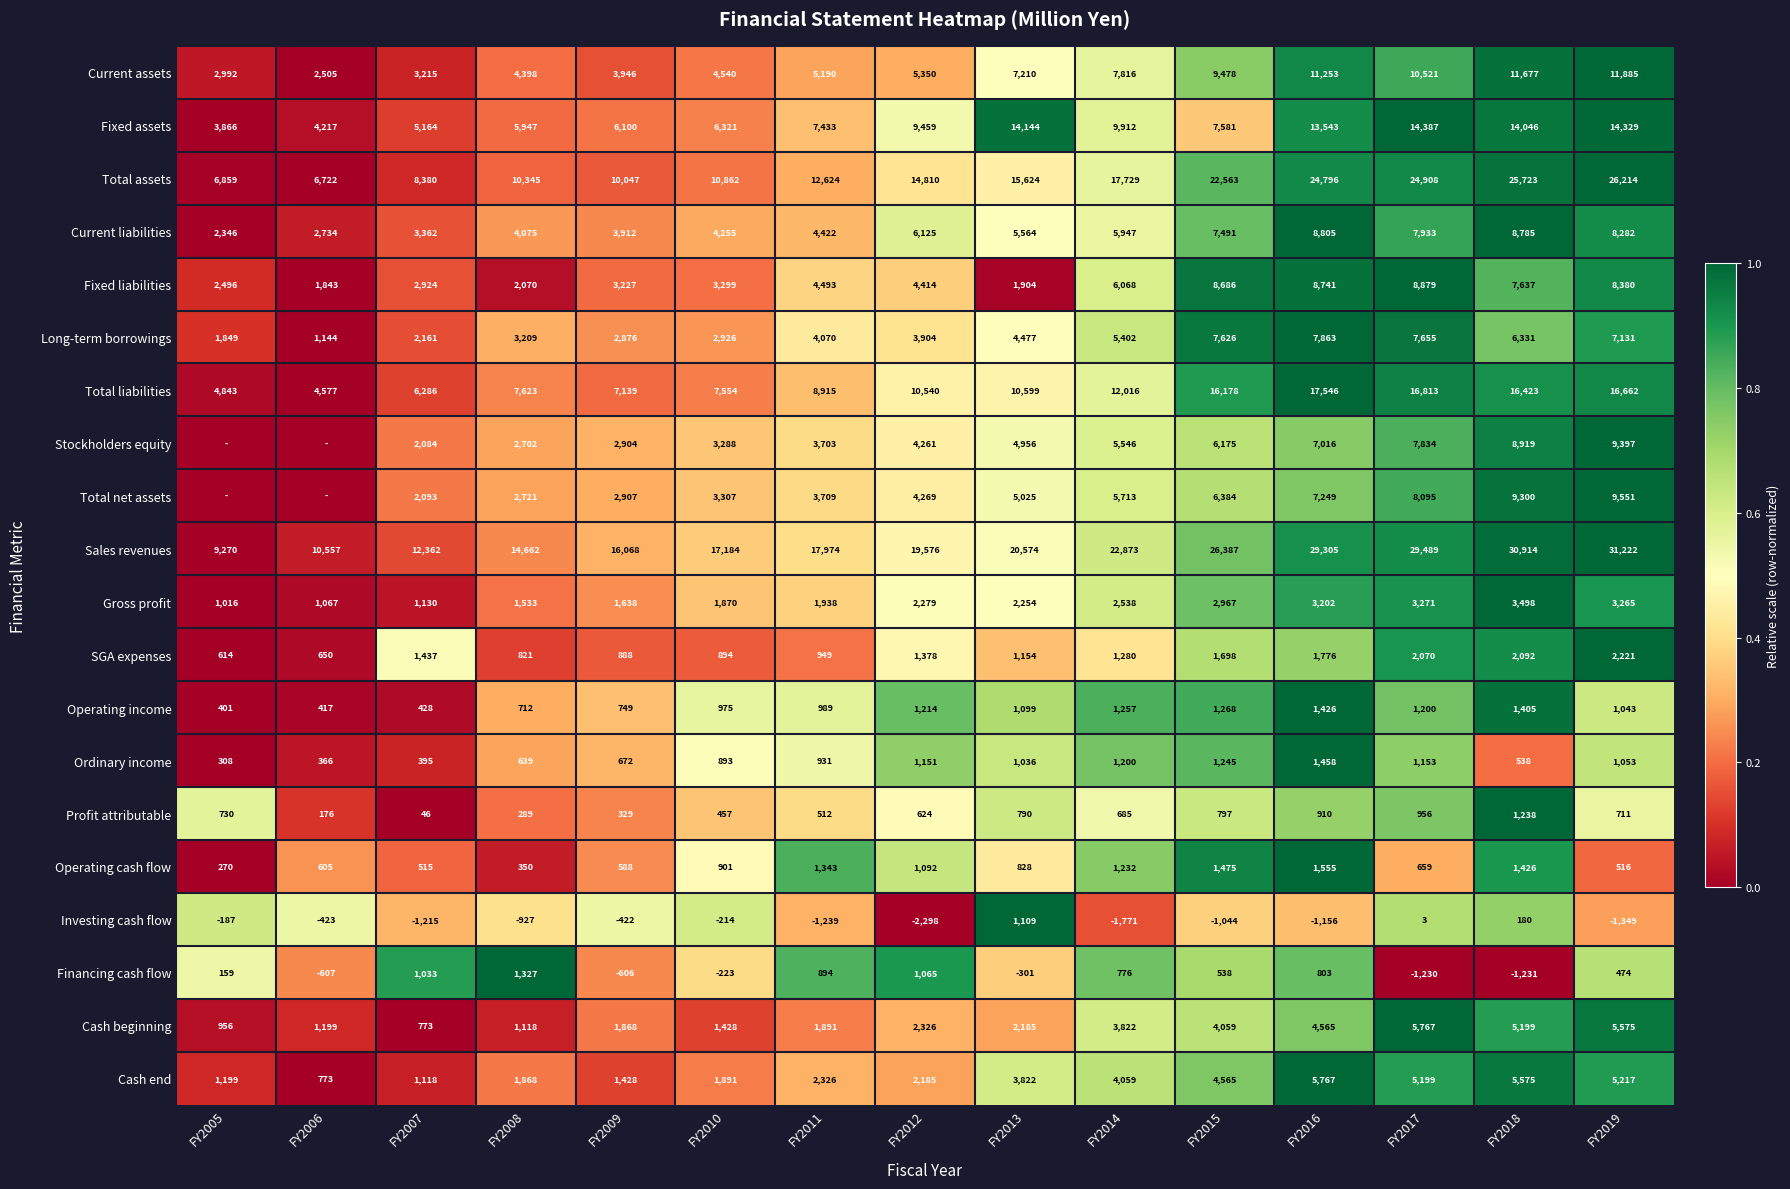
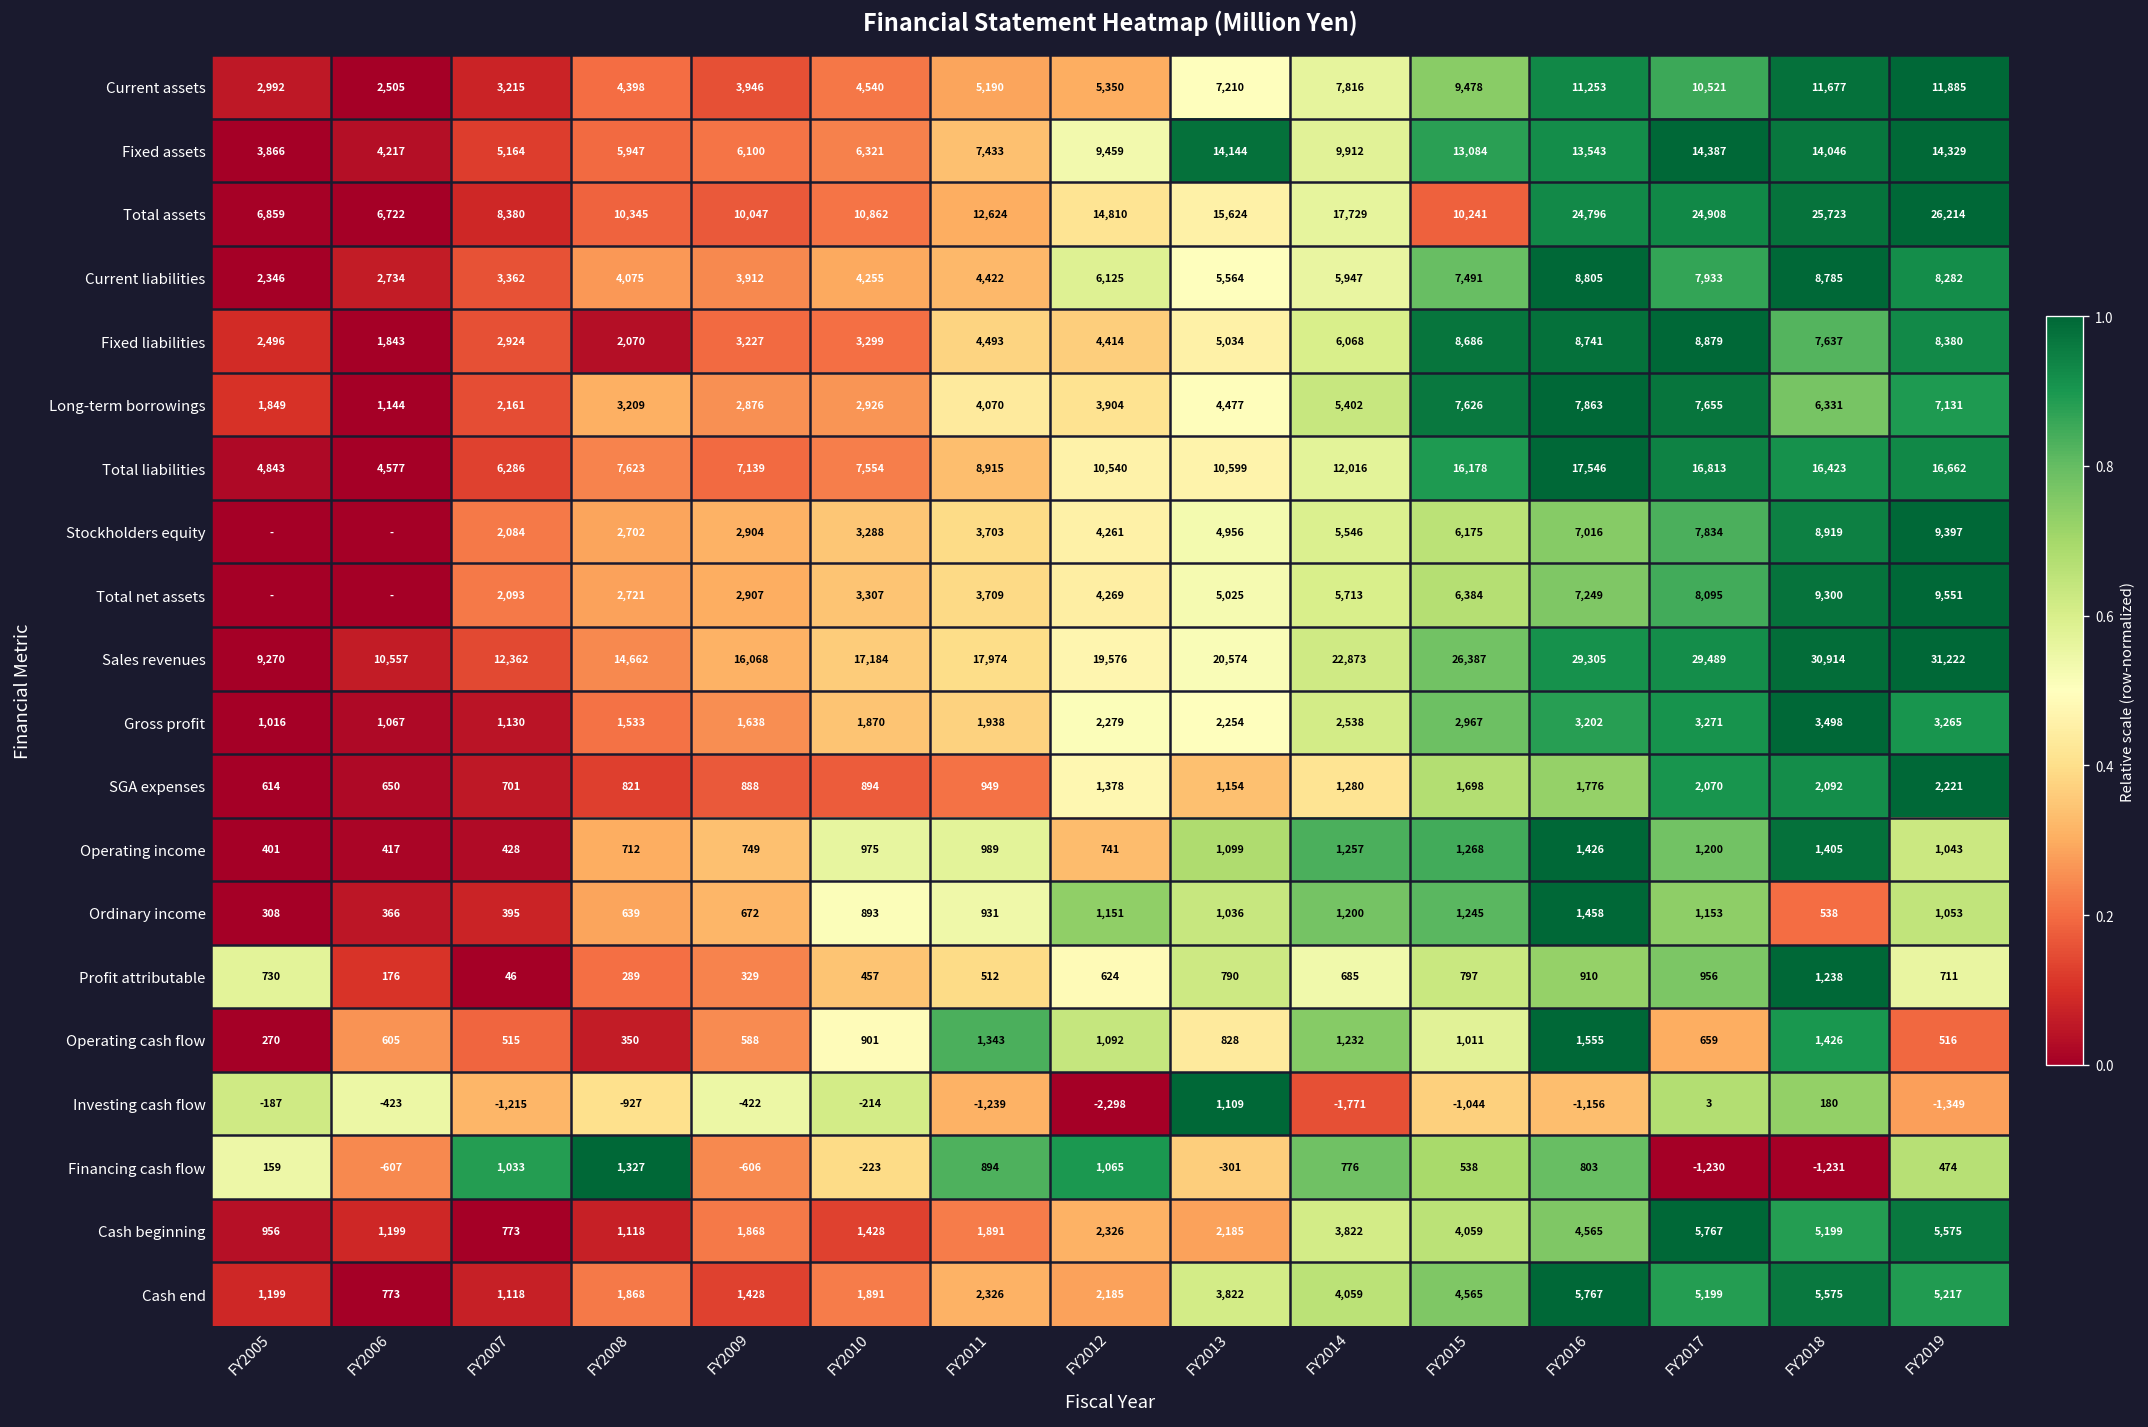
  {
    "Fixed assets": {
      "FY2005": "3,866",
      "FY2006": "4,217",
      "FY2007": "5,164",
      "FY2008": "5,947",
      "FY2009": "6,100",
      "FY2010": "6,321",
      "FY2011": "7,433",
      "FY2012": "9,459",
      "FY2013": "14,144",
      "FY2014": "9,912",
-     "FY2015": "7,581",
+     "FY2015": "13,084",
      "FY2016": "13,543",
      "FY2017": "14,387",
      "FY2018": "14,046",
      "FY2019": "14,329"
    },
    "Total assets": {
      "FY2005": "6,859",
      "FY2006": "6,722",
      "FY2007": "8,380",
      "FY2008": "10,345",
      "FY2009": "10,047",
      "FY2010": "10,862",
      "FY2011": "12,624",
      "FY2012": "14,810",
      "FY2013": "15,624",
      "FY2014": "17,729",
-     "FY2015": "22,563",
+     "FY2015": "10,241",
      "FY2016": "24,796",
      "FY2017": "24,908",
      "FY2018": "25,723",
      "FY2019": "26,214"
    },
    "Fixed liabilities": {
      "FY2005": "2,496",
      "FY2006": "1,843",
      "FY2007": "2,924",
      "FY2008": "2,070",
      "FY2009": "3,227",
      "FY2010": "3,299",
      "FY2011": "4,493",
      "FY2012": "4,414",
-     "FY2013": "1,904",
+     "FY2013": "5,034",
      "FY2014": "6,068",
      "FY2015": "8,686",
      "FY2016": "8,741",
      "FY2017": "8,879",
      "FY2018": "7,637",
      "FY2019": "8,380"
    },
    "SGA expenses": {
      "FY2005": "614",
      "FY2006": "650",
-     "FY2007": "1,437",
+     "FY2007": "701",
      "FY2008": "821",
      "FY2009": "888",
      "FY2010": "894",
      "FY2011": "949",
      "FY2012": "1,378",
      "FY2013": "1,154",
      "FY2014": "1,280",
      "FY2015": "1,698",
      "FY2016": "1,776",
      "FY2017": "2,070",
      "FY2018": "2,092",
      "FY2019": "2,221"
    },
    "Operating income": {
      "FY2005": "401",
      "FY2006": "417",
      "FY2007": "428",
      "FY2008": "712",
      "FY2009": "749",
      "FY2010": "975",
      "FY2011": "989",
-     "FY2012": "1,214",
+     "FY2012": "741",
      "FY2013": "1,099",
      "FY2014": "1,257",
      "FY2015": "1,268",
      "FY2016": "1,426",
      "FY2017": "1,200",
      "FY2018": "1,405",
      "FY2019": "1,043"
    },
    "Operating cash flow": {
      "FY2005": "270",
      "FY2006": "605",
      "FY2007": "515",
      "FY2008": "350",
      "FY2009": "588",
      "FY2010": "901",
      "FY2011": "1,343",
      "FY2012": "1,092",
      "FY2013": "828",
      "FY2014": "1,232",
-     "FY2015": "1,475",
+     "FY2015": "1,011",
      "FY2016": "1,555",
      "FY2017": "659",
      "FY2018": "1,426",
      "FY2019": "516"
    }
  }
